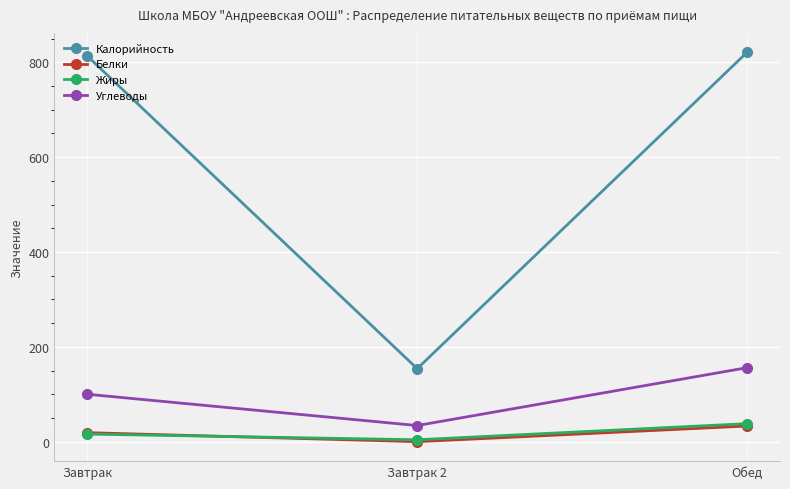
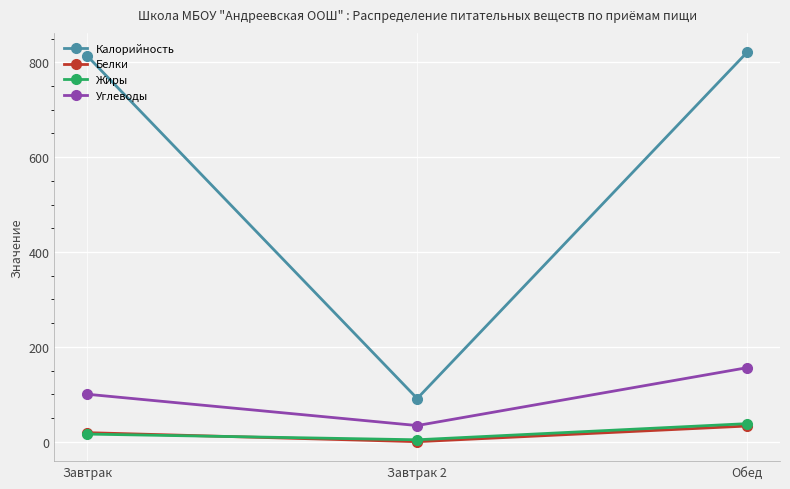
  {
    "Калорийность": {
      "Завтрак": 810,
-     "Завтрак 2": 150,
+     "Завтрак 2": 90,
      "Обед": 820
    },
    "Углеводы": {
      "Завтрак": 100,
      "Завтрак 2": 30,
      "Обед": 160
    }
  }
